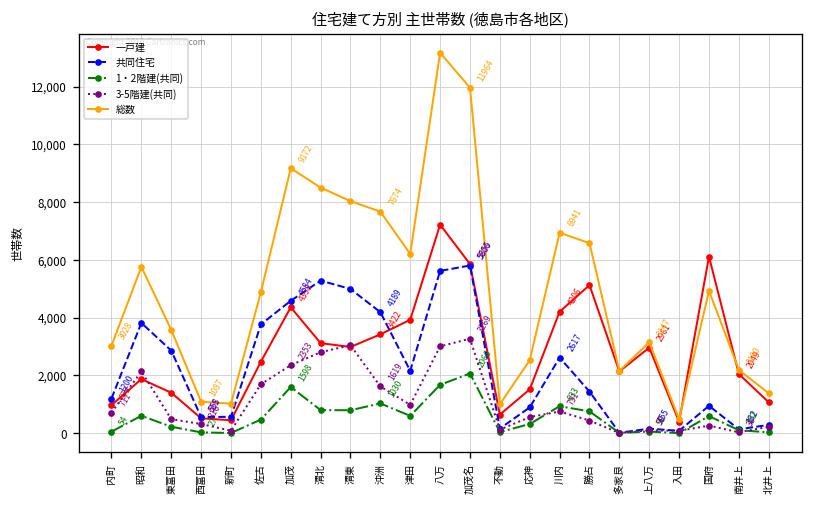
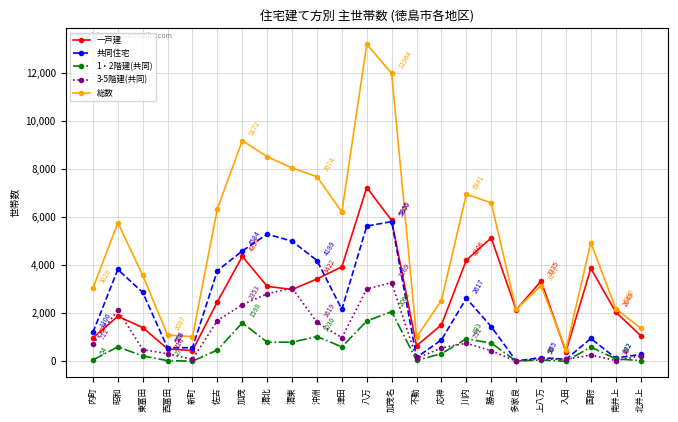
  {
    "一戸建": {
      "沖洲": "3422",
      "川内": "4206",
-     "上八万": "2961",
-     "国府": "6,100"
+     "上八万": "3335",
+     "国府": "3,900"
    },
    "共同住宅": {
      "沖洲": "4189",
      "川内": "2617"
    },
    "1・2階建(共同)": {
      "内町": "54",
      "加茂": "1598",
      "加茂名": "2066"
    },
    "3-5階建(共同)": {
      "加茂": "2353",
      "加茂名": "3269"
    },
    "総数": {
      "昭和": "5,800",
      "東富田": "3,600",
-     "佐古": "4,900",
+     "佐古": "6,300",
      "渭北": "8,500",
      "渭東": "8,000",
      "津田": "6,200",
      "八万": "13,200",
      "不動": "1,000",
      "応神": "2,500",
      "勝占": "6,600",
      "国府": "4,900",
      "北井上": "1,400"
    }
  }
